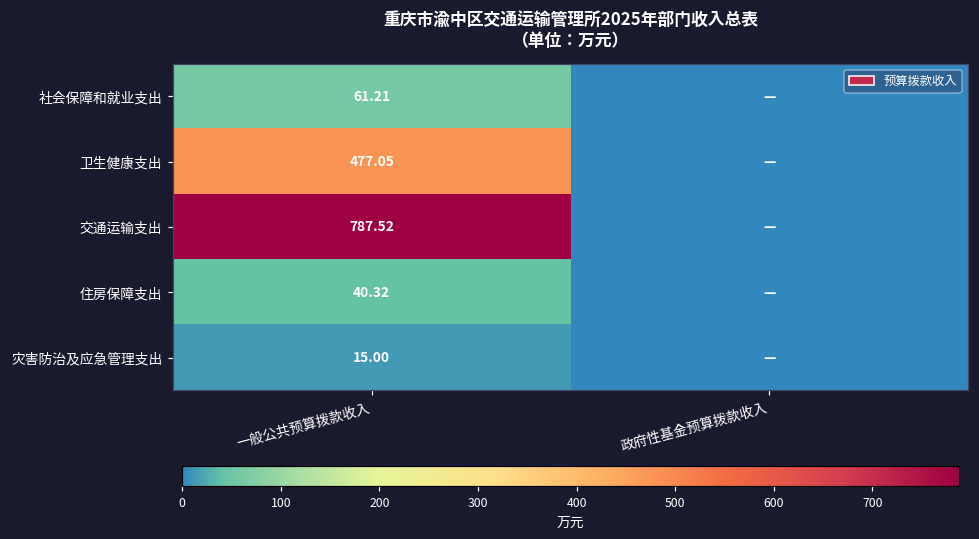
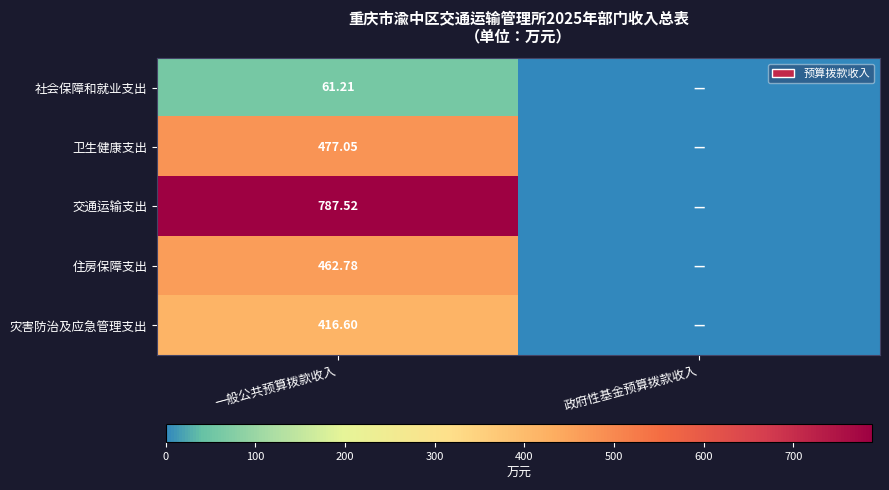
  {
    "社会保障和就业支出": {
      "一般公共预算拨款收入": 61.21
    },
    "卫生健康支出": {
      "一般公共预算拨款收入": 477.05
    },
    "交通运输支出": {
      "一般公共预算拨款收入": 787.52
    },
    "住房保障支出": {
-     "一般公共预算拨款收入": 40.32
+     "一般公共预算拨款收入": 462.78
    },
    "灾害防治及应急管理支出": {
-     "一般公共预算拨款收入": 15.00
+     "一般公共预算拨款收入": 416.60
    }
  }
